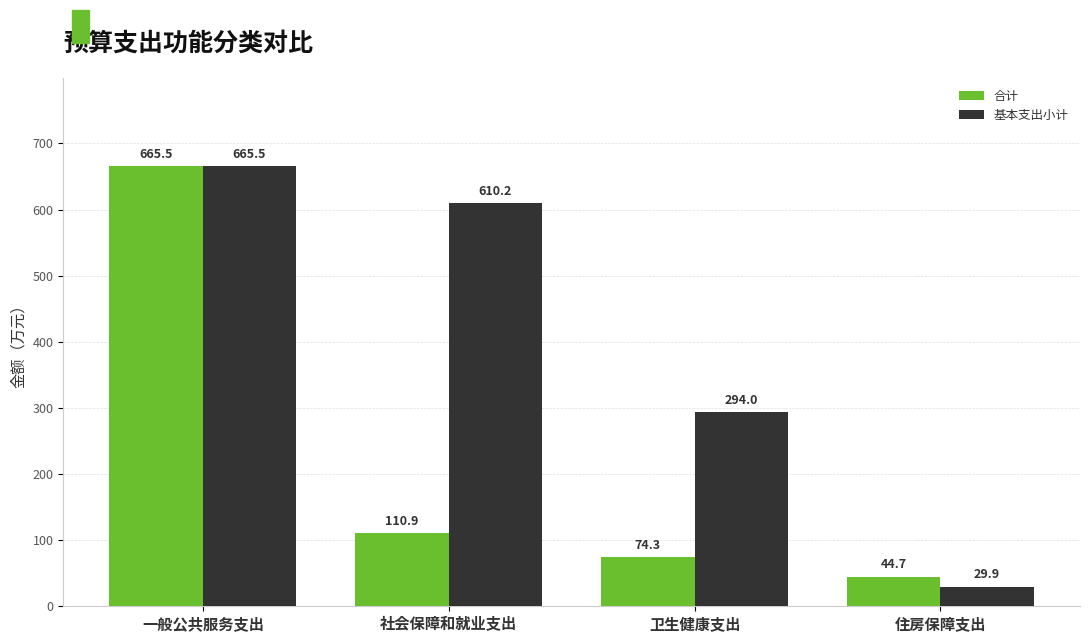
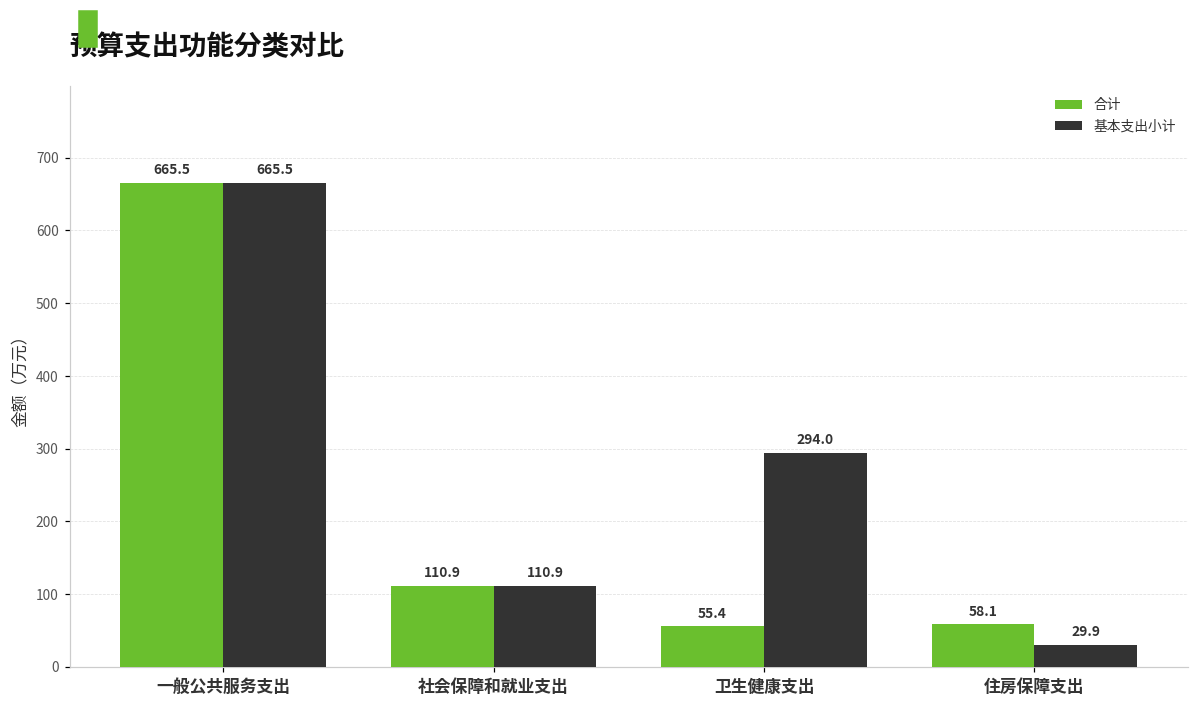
  {
    "合计": {
      "一般公共服务支出": 665.5,
      "社会保障和就业支出": 110.9,
-     "卫生健康支出": 74.3,
-     "住房保障支出": 44.7
+     "卫生健康支出": 55.4,
+     "住房保障支出": 58.1
    },
    "基本支出小计": {
      "一般公共服务支出": 665.5,
-     "社会保障和就业支出": 610.2,
+     "社会保障和就业支出": 110.9,
      "卫生健康支出": 294.0,
      "住房保障支出": 29.9
    }
  }
